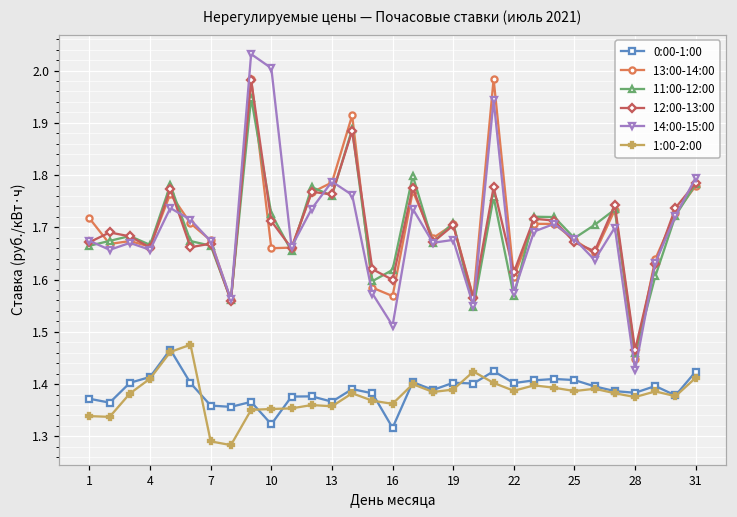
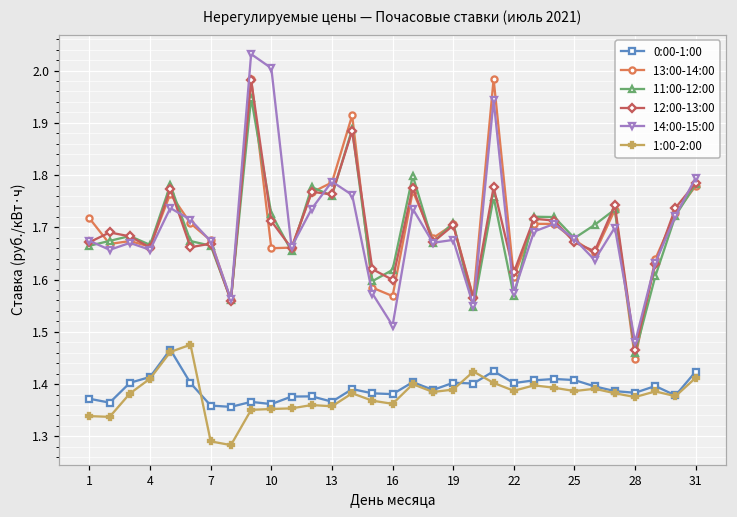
  {
    "0:00-1:00": {
      "1": 1.37,
      "7": 1.36,
-     "10": 1.32,
+     "10": 1.36,
      "13": 1.37,
-     "16": 1.32,
+     "16": 1.38,
      "19": 1.40,
      "22": 1.40,
      "25": 1.41,
      "28": 1.38,
      "31": 1.42
    },
    "11:00-12:00": {
      "1": 1.66,
      "10": 1.73,
      "16": 1.62,
      "22": 1.57,
      "28": 1.46
    },
    "14:00-15:00": {
      "10": 2.00,
      "16": 1.51,
      "19": 1.68,
      "22": 1.58,
-     "28": 1.43,
+     "28": 1.48,
      "31": 1.79
    }
  }
